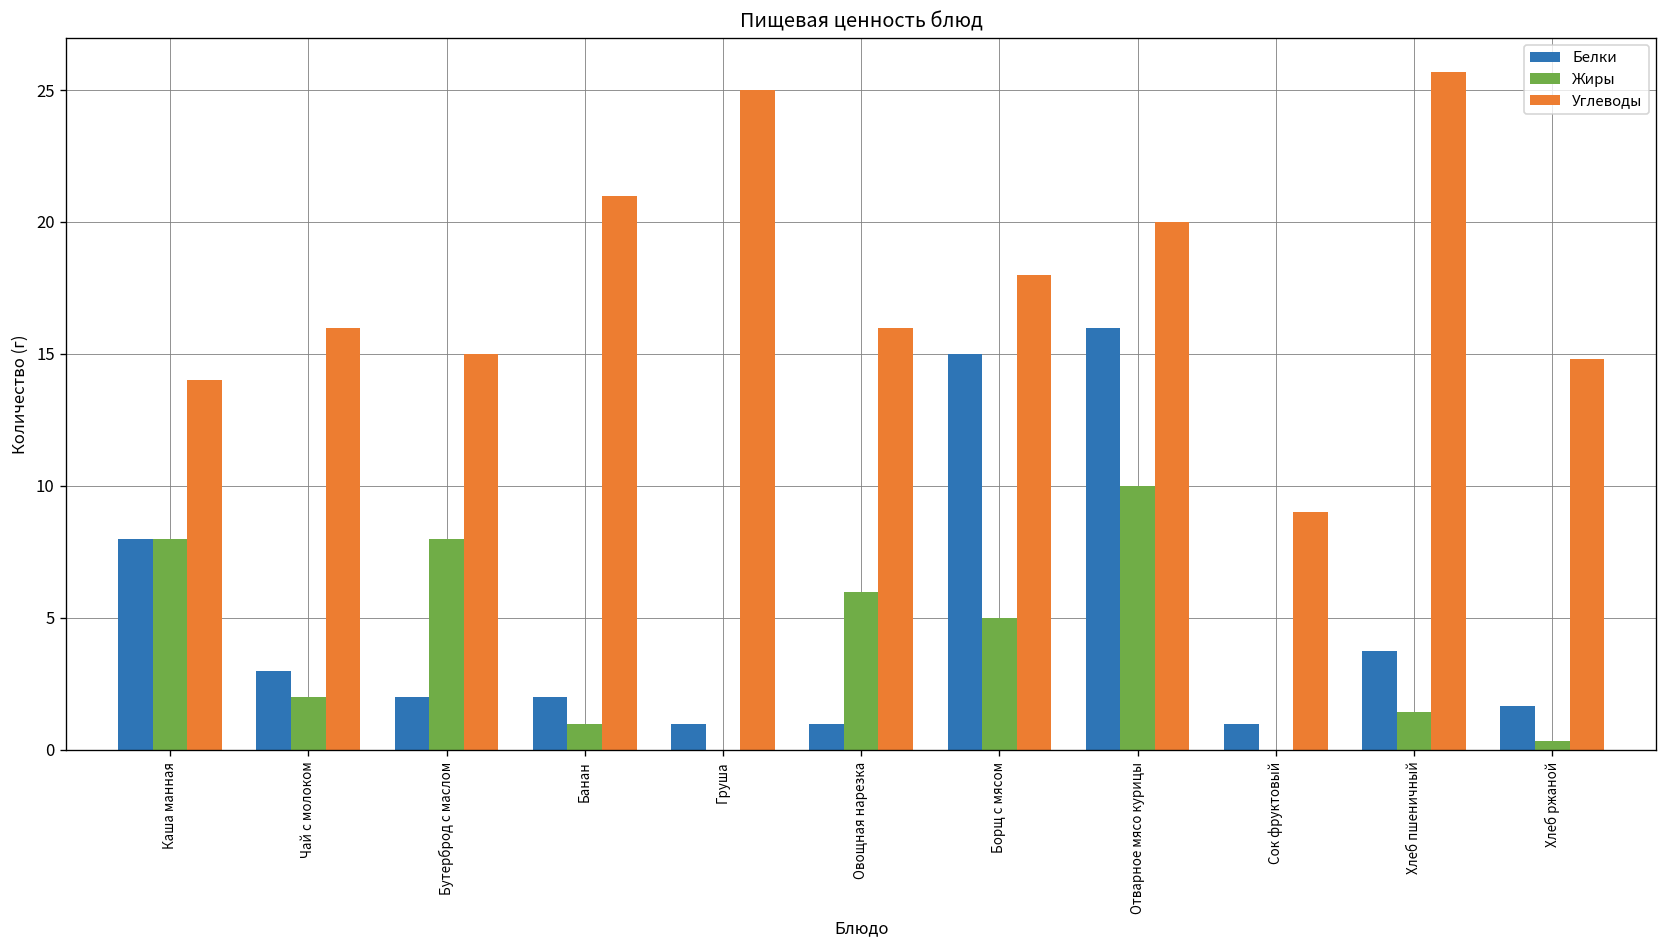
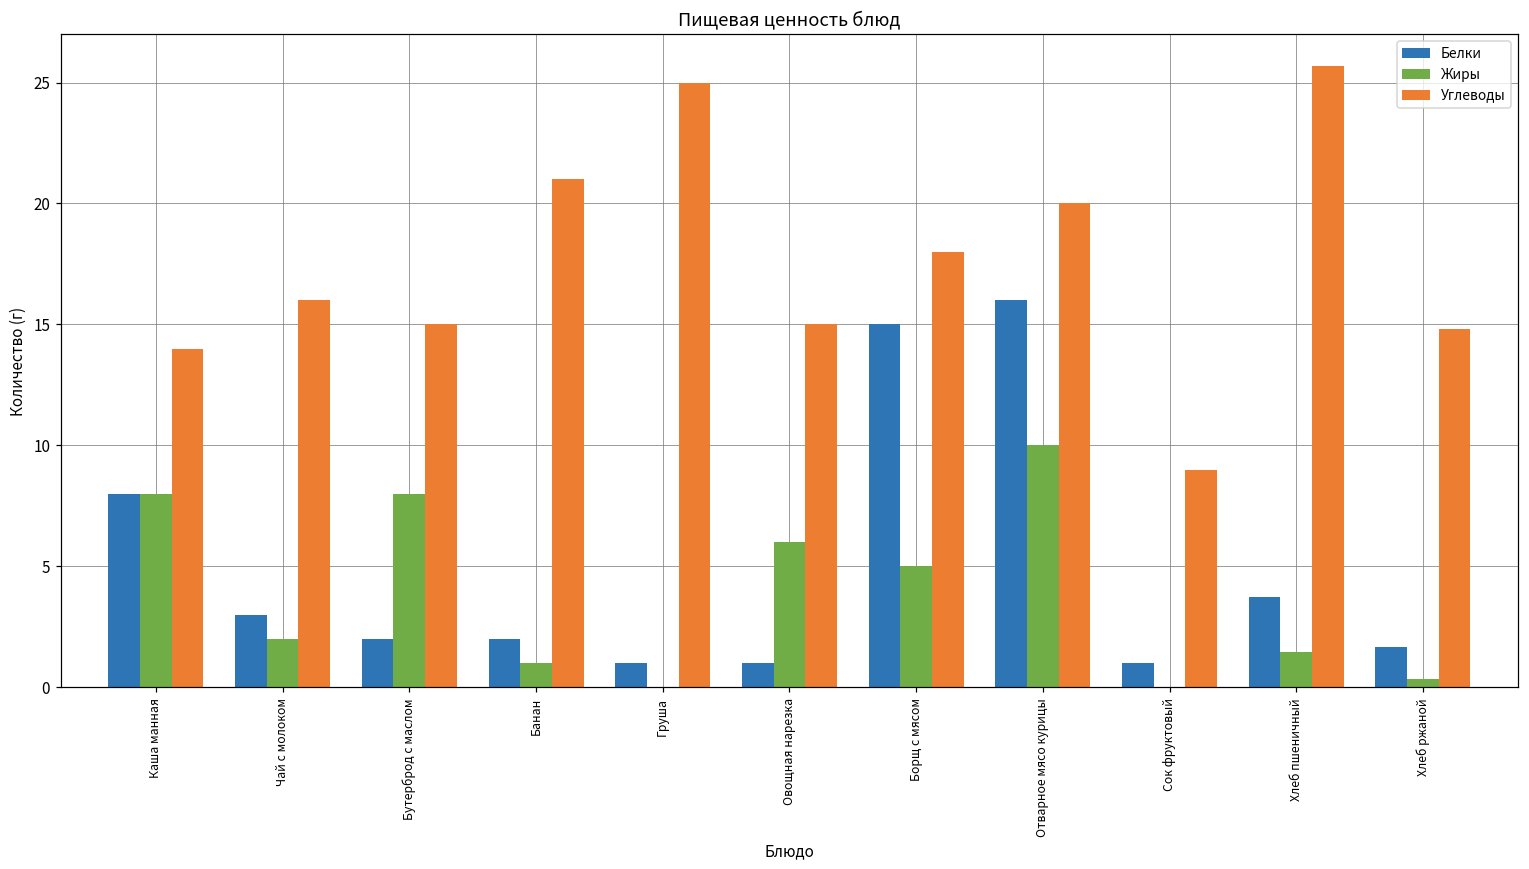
  {
    "Белки": {
      "Каша манная": 8,
      "Чай с молоком": 3,
      "Бутерброд с маслом": 2,
      "Банан": 2,
      "Груша": 1,
      "Овощная нарезка": 1,
      "Борщ с мясом": 15,
      "Отварное мясо курицы": 16,
      "Сок фруктовый": 1,
      "Хлеб пшеничный": 3.8,
      "Хлеб ржаной": 1.7
    },
    "Жиры": {
      "Каша манная": 8,
      "Чай с молоком": 2,
      "Бутерброд с маслом": 8,
      "Банан": 1,
      "Груша": 0,
      "Овощная нарезка": 6,
      "Борщ с мясом": 5,
      "Отварное мясо курицы": 10,
      "Сок фруктовый": 0,
      "Хлеб пшеничный": 1.5,
      "Хлеб ржаной": 0.3
    },
    "Углеводы": {
      "Каша манная": 14,
      "Чай с молоком": 16,
      "Бутерброд с маслом": 15,
      "Банан": 21,
      "Груша": 25,
-     "Овощная нарезка": 16,
+     "Овощная нарезка": 15,
      "Борщ с мясом": 18,
      "Отварное мясо курицы": 20,
      "Сок фруктовый": 9,
      "Хлеб пшеничный": 25.7,
      "Хлеб ржаной": 14.8
    }
  }
